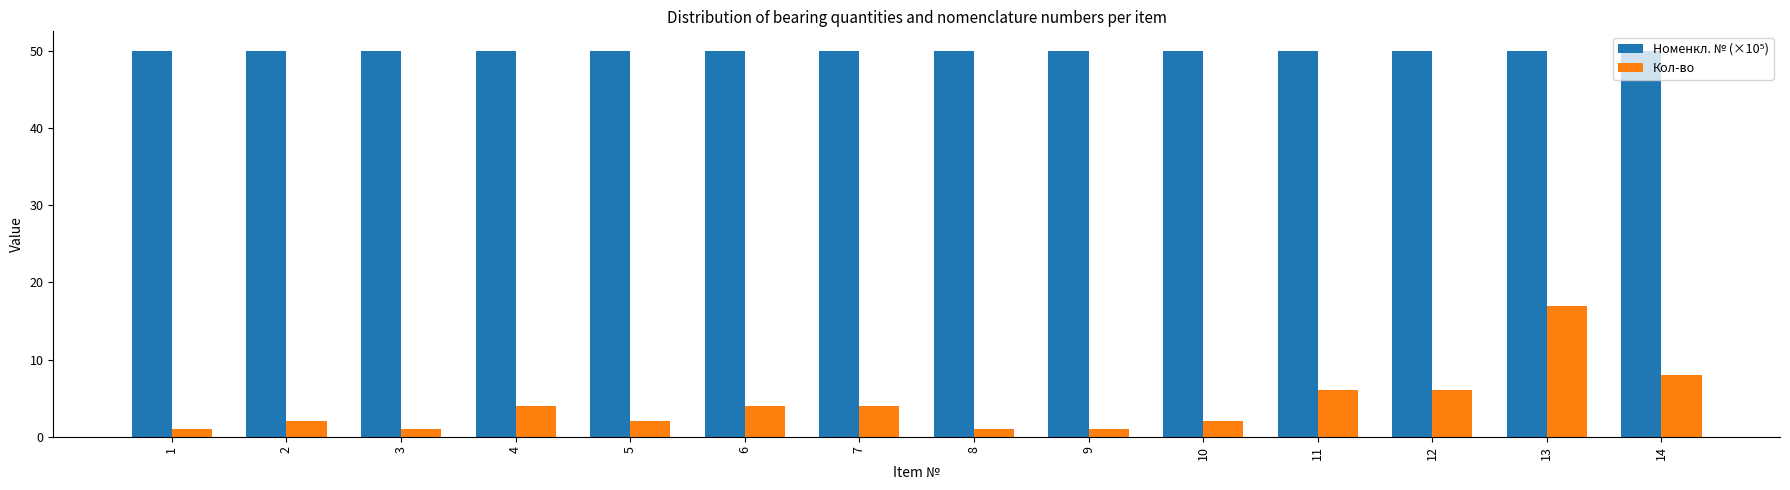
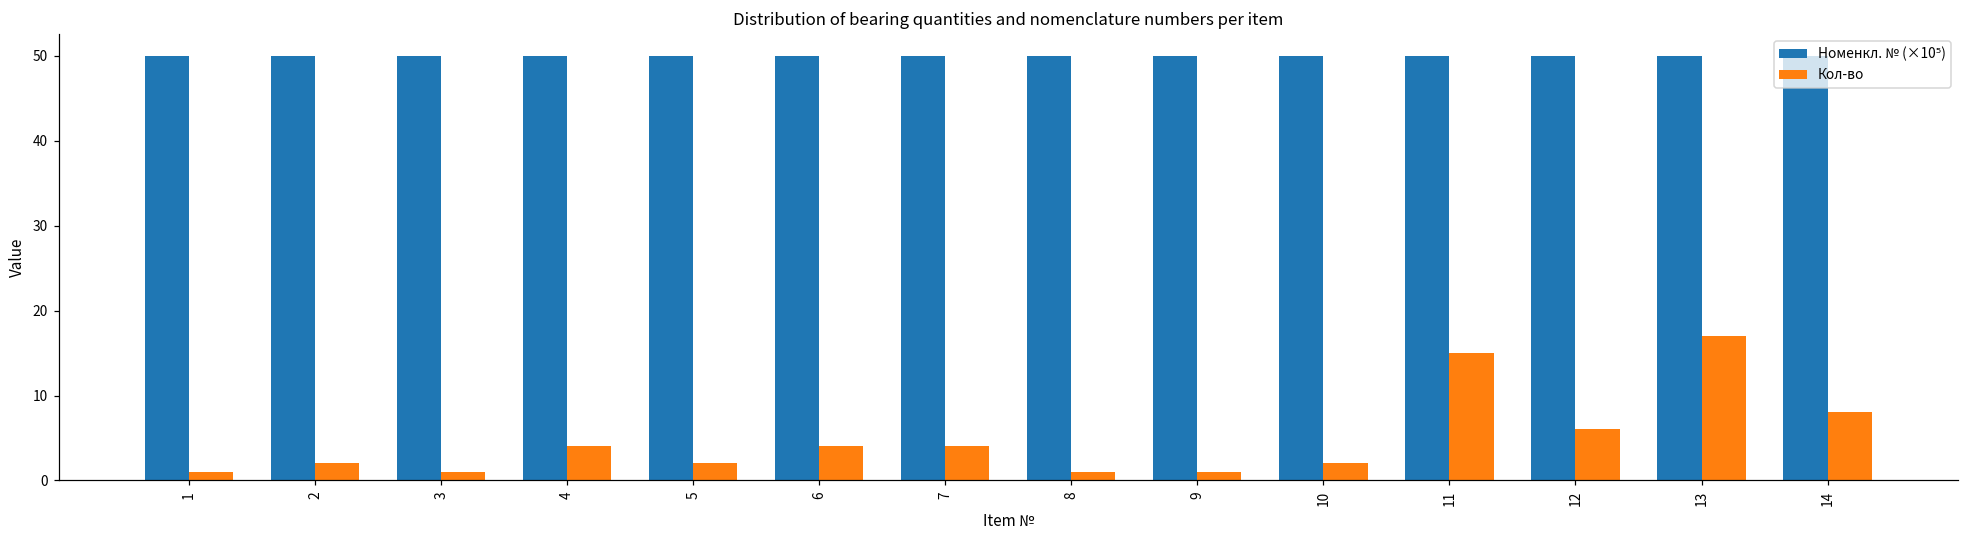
  {
    "Номенкл. № (×10⁵)": {
      "1": 50,
      "2": 50,
      "3": 50,
      "4": 50,
      "5": 50,
      "6": 50,
      "7": 50,
      "8": 50,
      "9": 50,
      "10": 50,
      "11": 50,
      "12": 50,
      "13": 50
    },
    "Кол-во": {
      "1": 1,
      "2": 2,
      "3": 1,
      "4": 4,
      "5": 2,
      "6": 4,
      "7": 4,
      "8": 1,
      "9": 1,
      "10": 2,
-     "11": 6,
+     "11": 15,
      "12": 6,
      "13": 17,
      "14": 8
    }
  }
